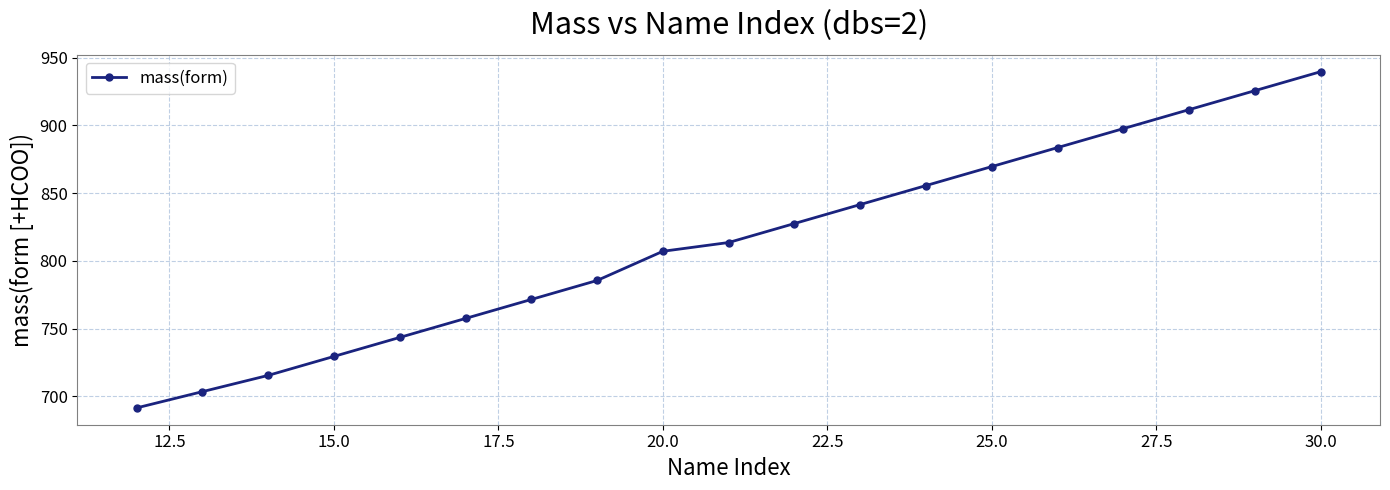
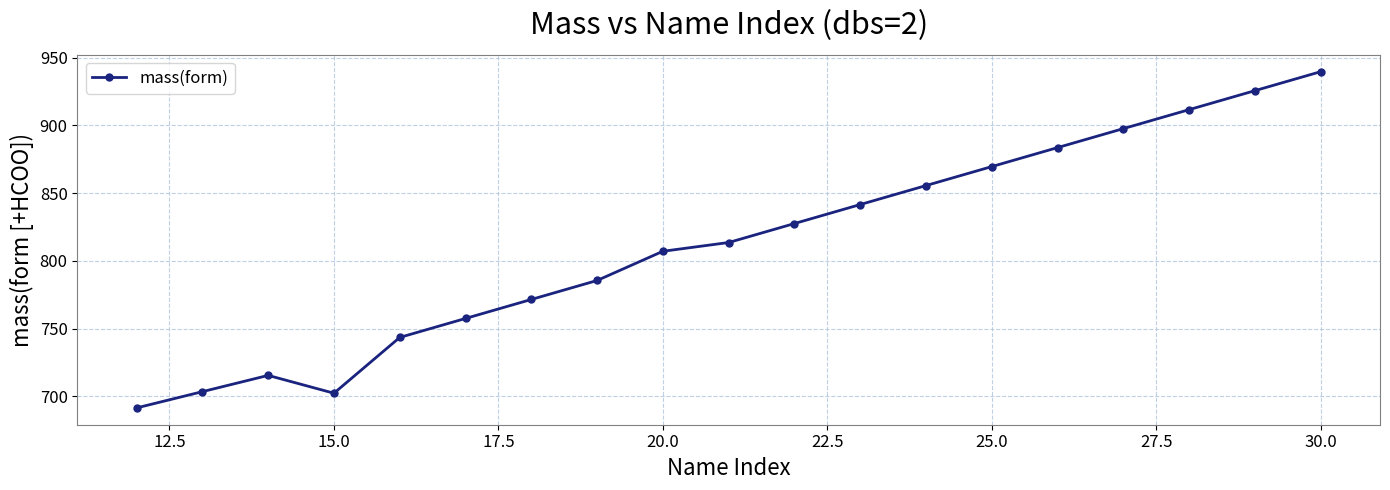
  {
-   "15.0": 730,
+   "15.0": 702,
    "20.0": 807,
    "25.0": 870,
    "30.0": 940
  }
